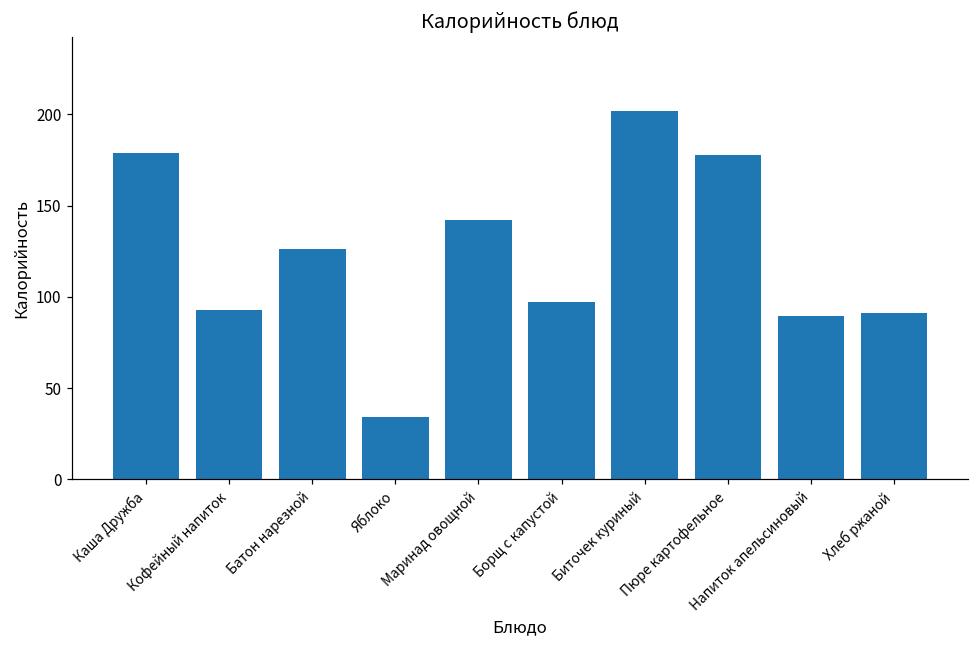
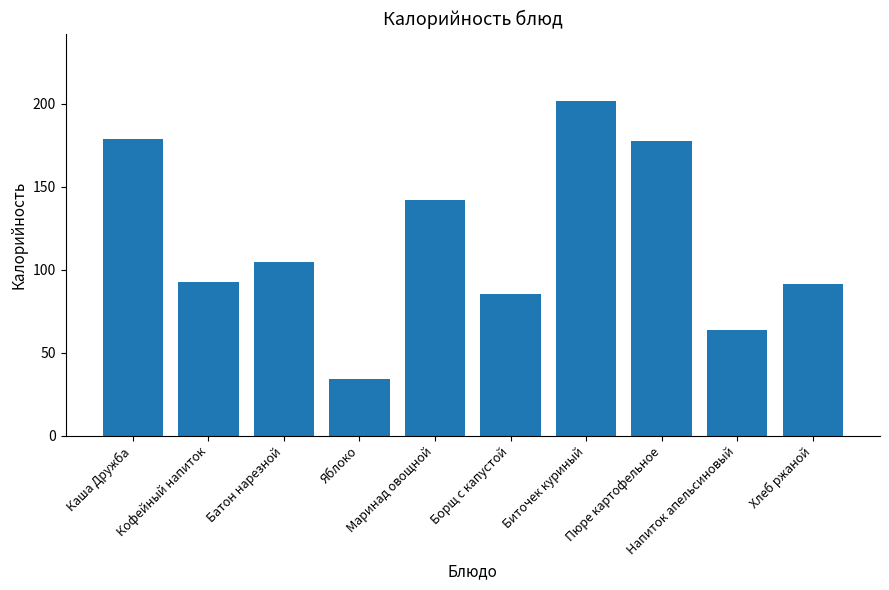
  {
    "Каша Дружба": 179,
    "Кофейный напиток": 93,
-   "Батон нарезной": 126,
+   "Батон нарезной": 105,
    "Яблоко": 34,
    "Маринад овощной": 142,
-   "Борщ с капустой": 97,
+   "Борщ с капустой": 86,
    "Биточек куриный": 202,
    "Пюре картофельное": 178,
-   "Напиток апельсиновый": 89,
+   "Напиток апельсиновый": 64,
    "Хлеб ржаной": 91
  }
